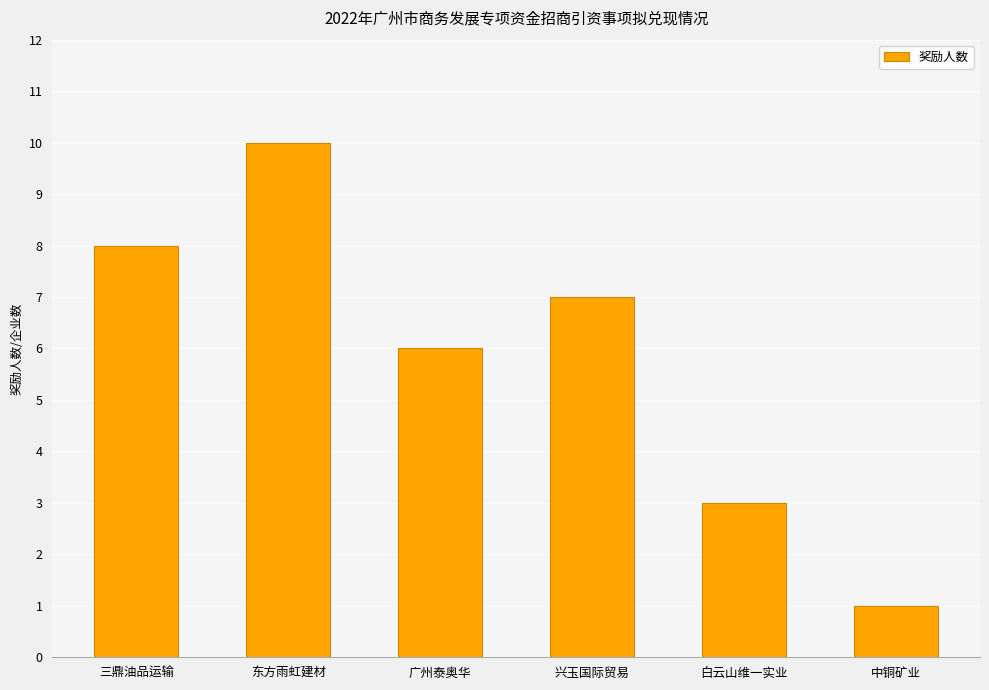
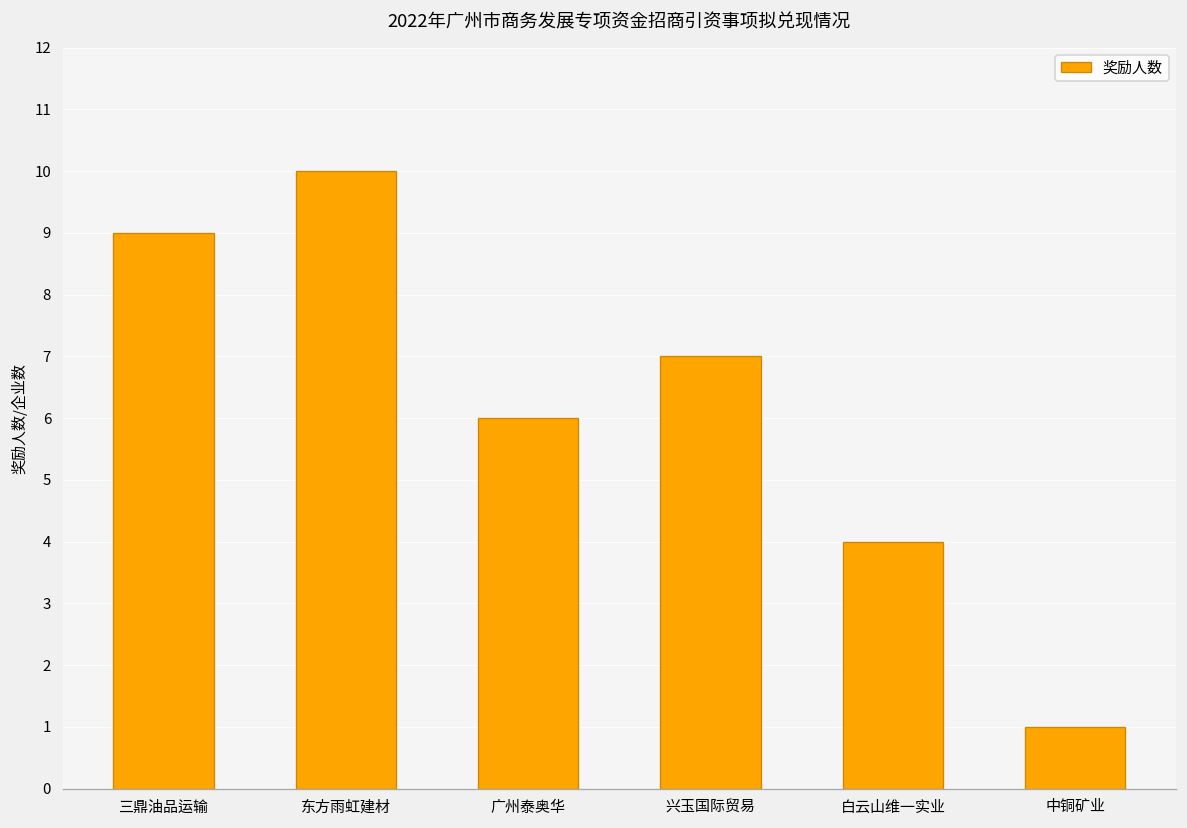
  {
-   "三鼎油品运输": 8,
+   "三鼎油品运输": 9,
    "东方雨虹建材": 10,
    "广州泰奥华": 6,
    "兴玉国际贸易": 7,
-   "白云山维一实业": 3,
+   "白云山维一实业": 4,
    "中铜矿业": 1
  }
